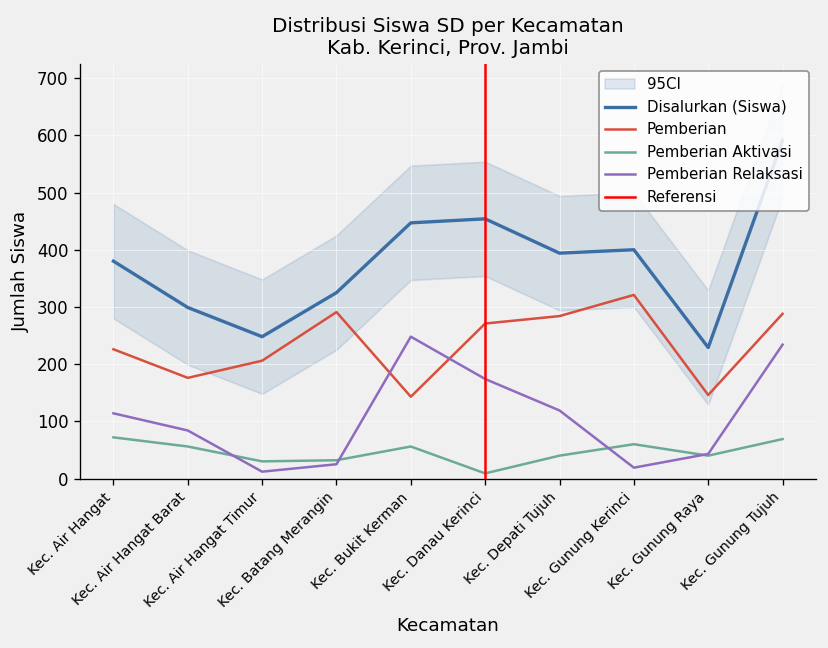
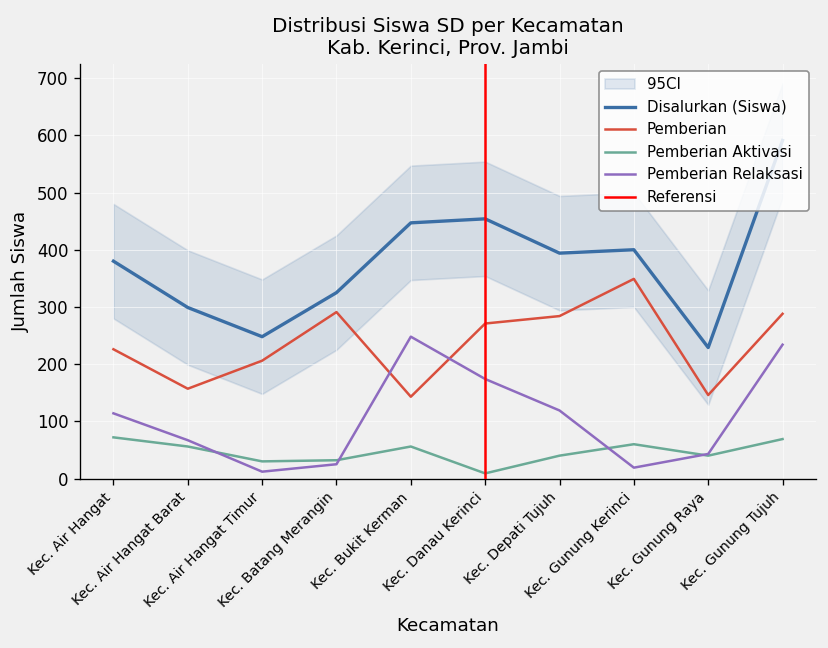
  {
    "Pemberian": {
      "Kec. Air Hangat": 230,
-     "Kec. Air Hangat Barat": 180,
+     "Kec. Air Hangat Barat": 160,
      "Kec. Air Hangat Timur": 210,
      "Kec. Batang Merangin": 290,
      "Kec. Bukit Kerman": 140,
      "Kec. Danau Kerinci": 270,
      "Kec. Depati Tujuh": 280,
-     "Kec. Gunung Kerinci": 320,
+     "Kec. Gunung Kerinci": 350,
      "Kec. Gunung Raya": 150,
      "Kec. Gunung Tujuh": 290
    },
    "Pemberian Aktivasi": {
      "Kec. Air Hangat": 70,
      "Kec. Air Hangat Barat": 60,
      "Kec. Air Hangat Timur": 30,
      "Kec. Batang Merangin": 30,
      "Kec. Bukit Kerman": 60,
      "Kec. Danau Kerinci": 10,
      "Kec. Depati Tujuh": 40,
      "Kec. Gunung Kerinci": 60,
      "Kec. Gunung Tujuh": 70
    },
    "Pemberian Relaksasi": {
      "Kec. Air Hangat": 110,
-     "Kec. Air Hangat Barat": 80,
+     "Kec. Air Hangat Barat": 70,
      "Kec. Air Hangat Timur": 10,
      "Kec. Batang Merangin": 30,
      "Kec. Bukit Kerman": 250,
      "Kec. Danau Kerinci": 170,
      "Kec. Depati Tujuh": 120,
      "Kec. Gunung Kerinci": 20,
      "Kec. Gunung Tujuh": 230
    }
  }
